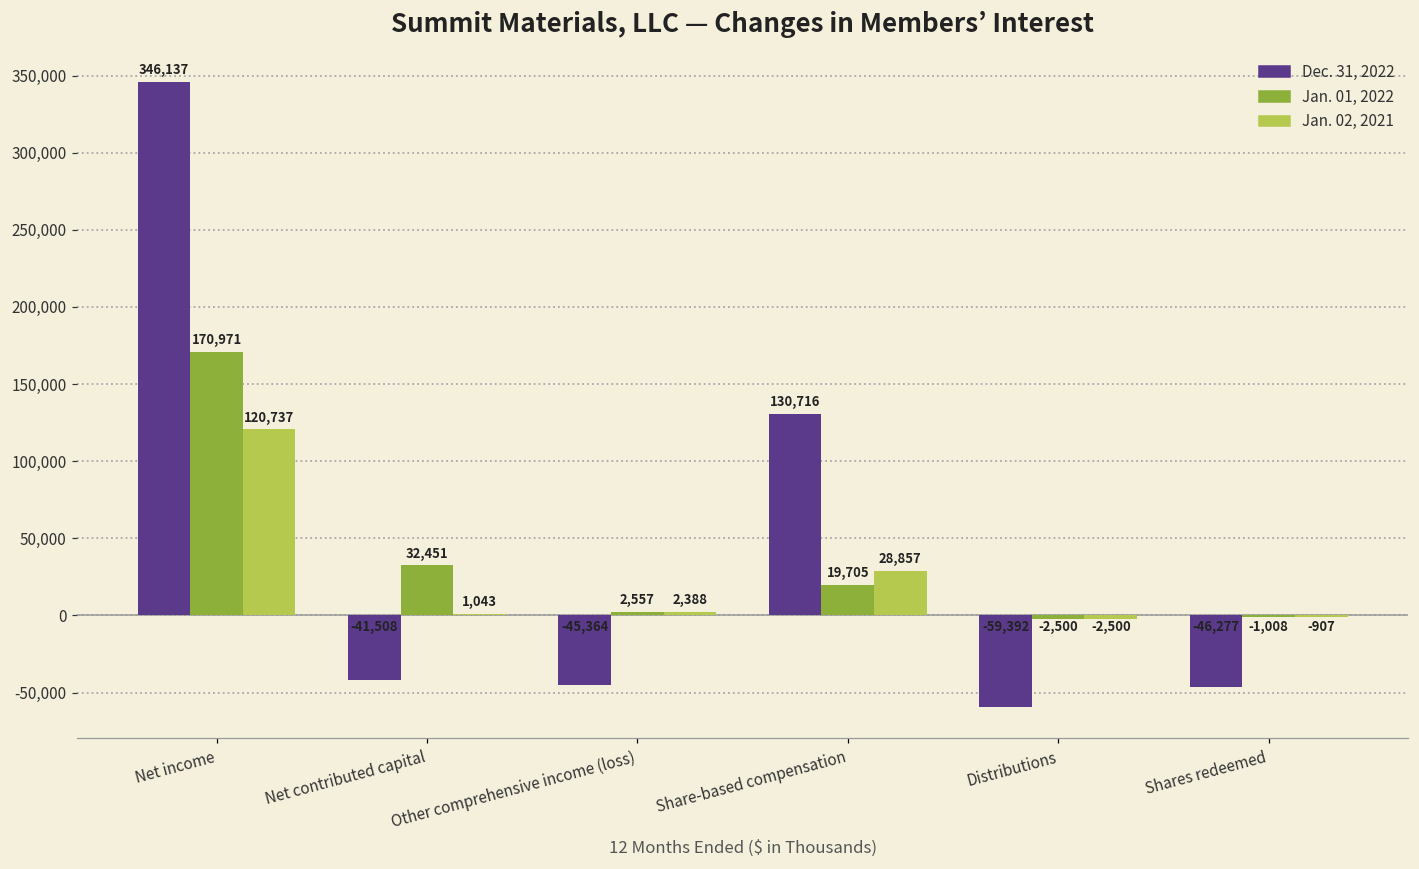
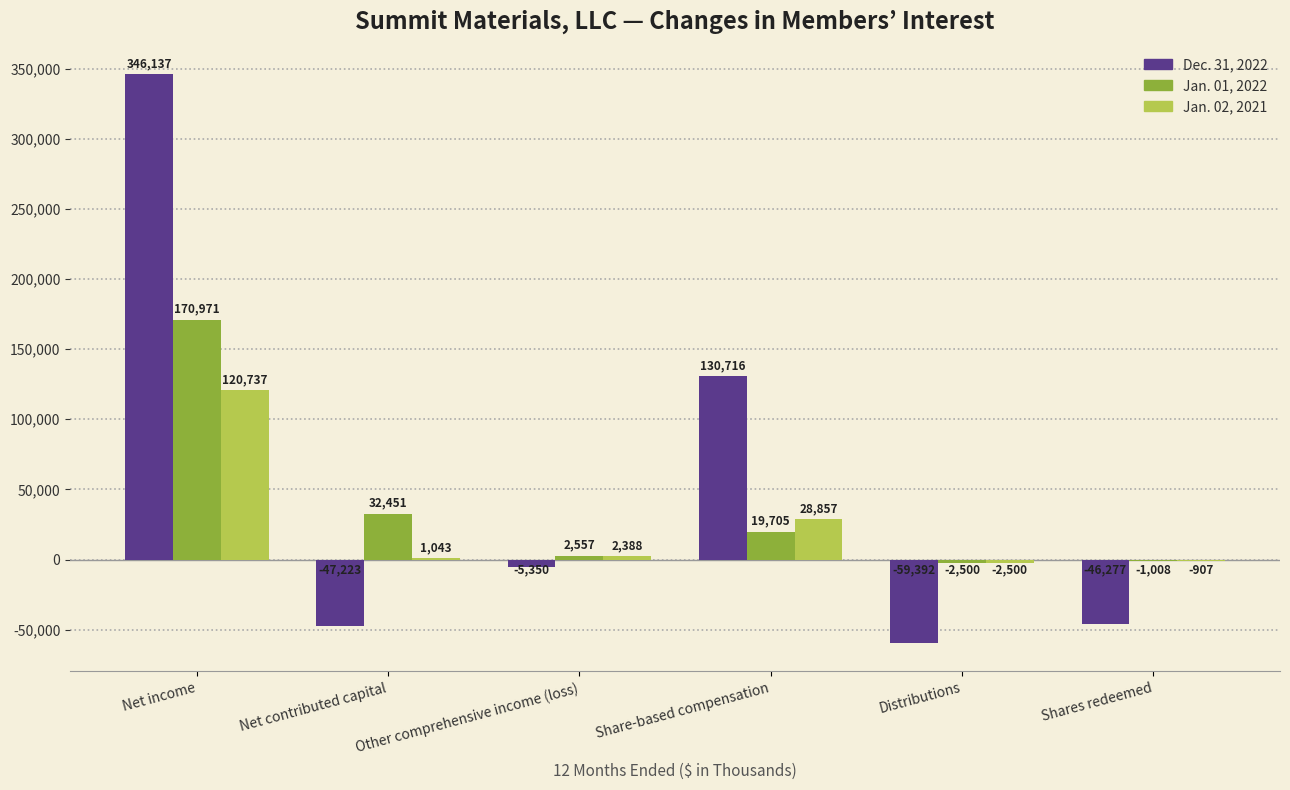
  {
    "Dec. 31, 2022": {
      "Net income": "346,137",
-     "Net contributed capital": "-41,508",
-     "Other comprehensive income (loss)": "-45,364",
+     "Net contributed capital": "-47,223",
+     "Other comprehensive income (loss)": "-5,350",
      "Share-based compensation": "130,716",
      "Distributions": "-59,392",
      "Shares redeemed": "-46,277"
    }
  }
